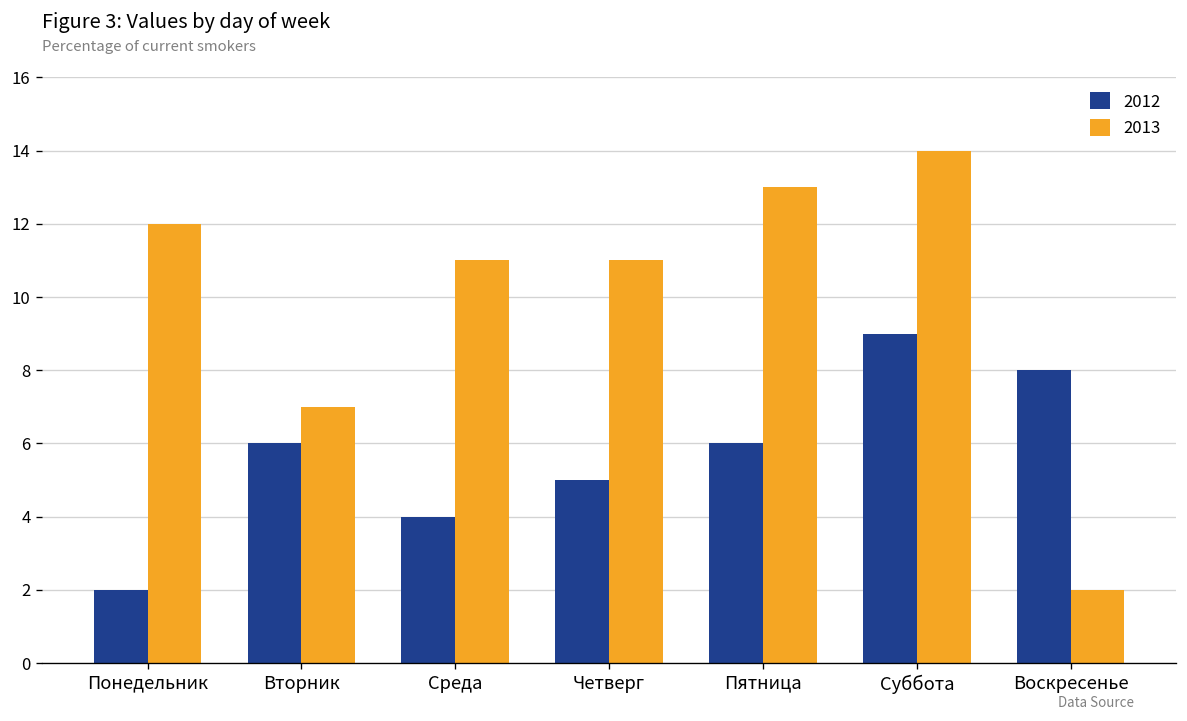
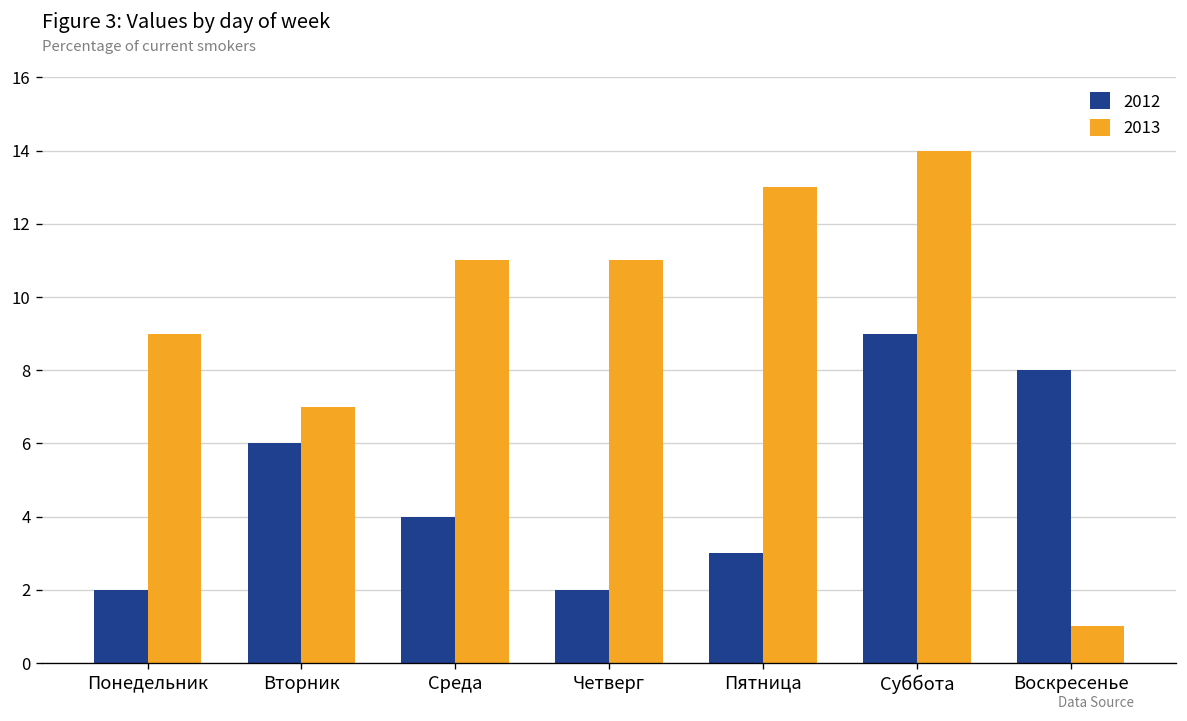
  {
    "2012": {
      "Понедельник": 2,
      "Вторник": 6,
      "Среда": 4,
-     "Четверг": 5,
-     "Пятница": 6,
+     "Четверг": 2,
+     "Пятница": 3,
      "Суббота": 9,
      "Воскресенье": 8
    },
    "2013": {
-     "Понедельник": 12,
+     "Понедельник": 9,
      "Вторник": 7,
      "Среда": 11,
      "Четверг": 11,
      "Пятница": 13,
      "Суббота": 14,
-     "Воскресенье": 2
+     "Воскресенье": 1
    }
  }
